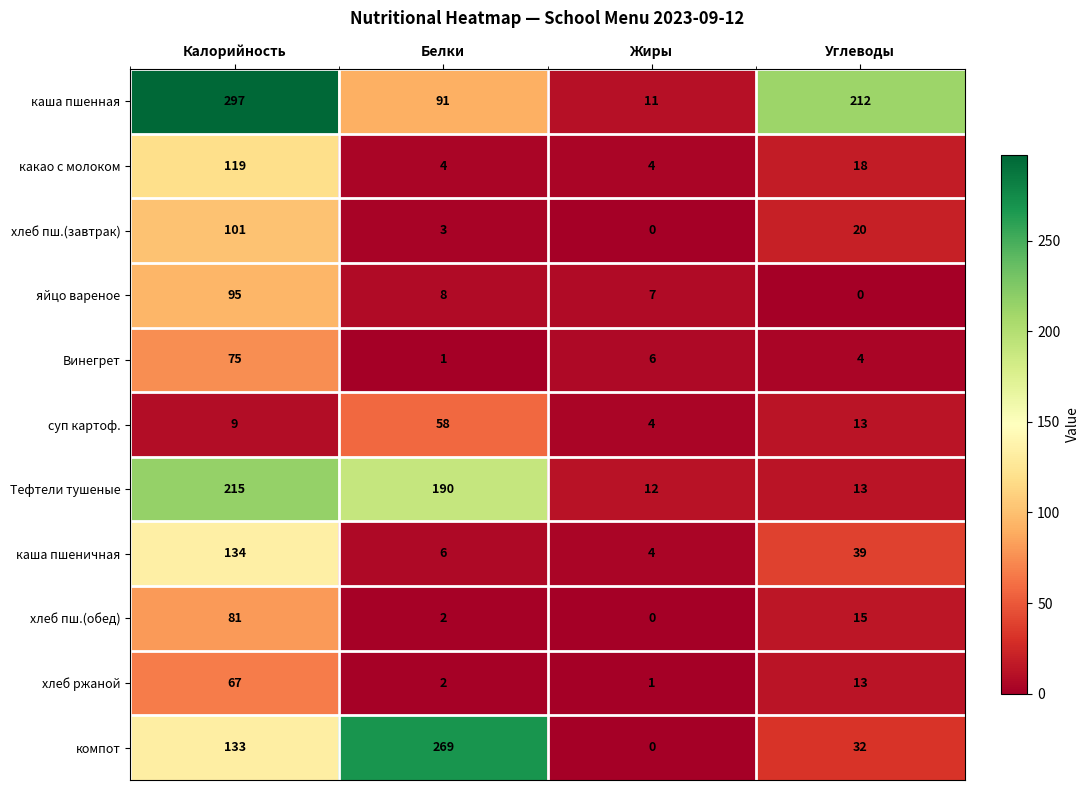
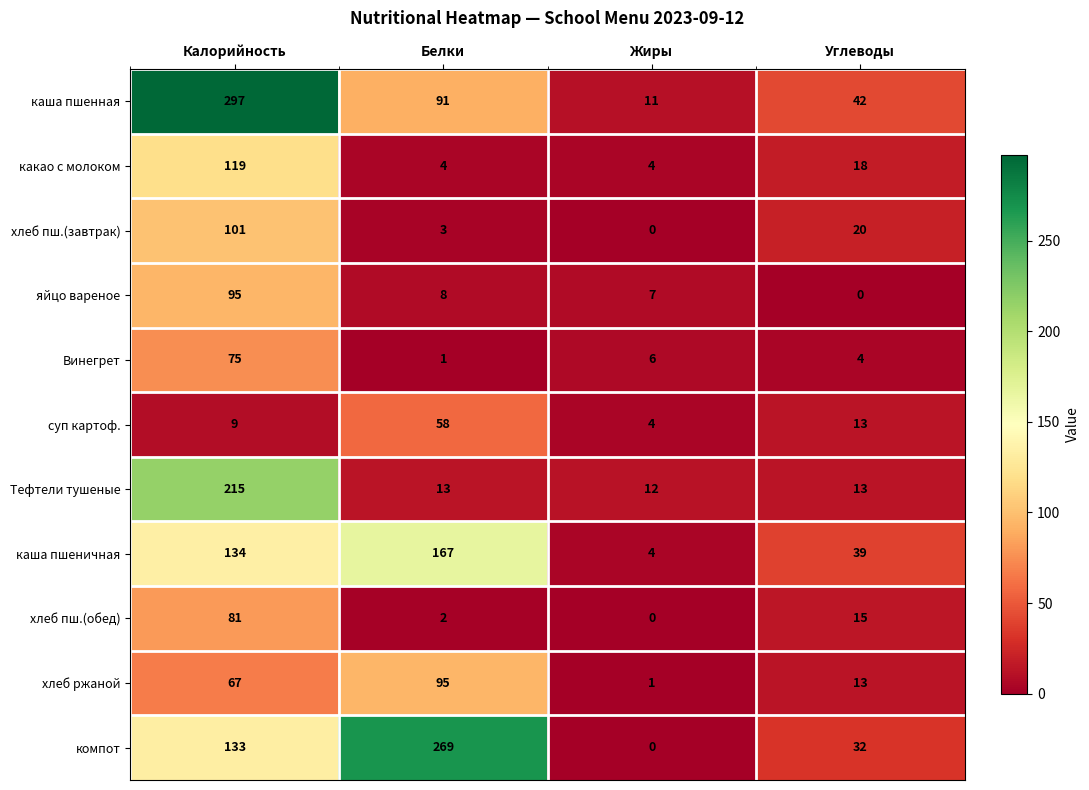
  {
    "каша пшенная": {
      "Калорийность": 297,
      "Белки": 91,
      "Жиры": 11,
-     "Углеводы": 212
+     "Углеводы": 42
    },
    "какао с молоком": {
      "Калорийность": 119,
      "Белки": 4,
      "Жиры": 4,
      "Углеводы": 18
    },
    "хлеб пш.(завтрак)": {
      "Калорийность": 101,
      "Белки": 3,
      "Жиры": 0,
      "Углеводы": 20
    },
    "яйцо вареное": {
      "Калорийность": 95,
      "Белки": 8,
      "Жиры": 7,
      "Углеводы": 0
    },
    "Винегрет": {
      "Калорийность": 75,
      "Белки": 1,
      "Жиры": 6,
      "Углеводы": 4
    },
    "суп картоф.": {
      "Калорийность": 9,
      "Белки": 58,
      "Жиры": 4,
      "Углеводы": 13
    },
    "Тефтели тушеные": {
      "Калорийность": 215,
-     "Белки": 190,
+     "Белки": 13,
      "Жиры": 12,
      "Углеводы": 13
    },
    "каша пшеничная": {
      "Калорийность": 134,
-     "Белки": 6,
+     "Белки": 167,
      "Жиры": 4,
      "Углеводы": 39
    },
    "хлеб пш.(обед)": {
      "Калорийность": 81,
      "Белки": 2,
      "Жиры": 0,
      "Углеводы": 15
    },
    "хлеб ржаной": {
      "Калорийность": 67,
-     "Белки": 2,
+     "Белки": 95,
      "Жиры": 1,
      "Углеводы": 13
    },
    "компот": {
      "Калорийность": 133,
      "Белки": 269,
      "Жиры": 0,
      "Углеводы": 32
    }
  }
